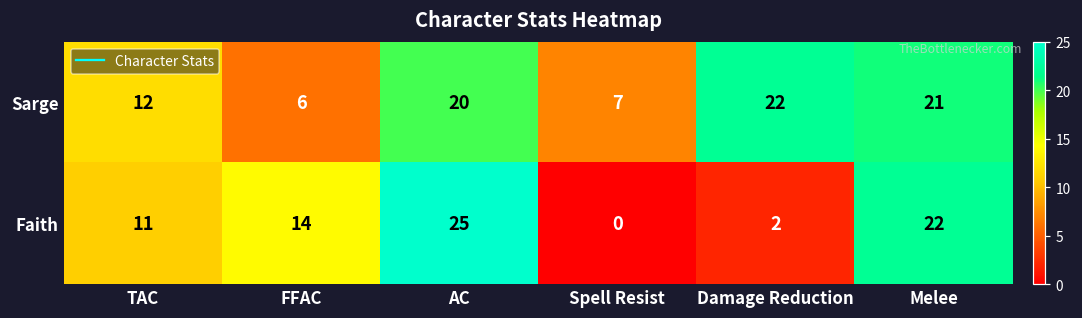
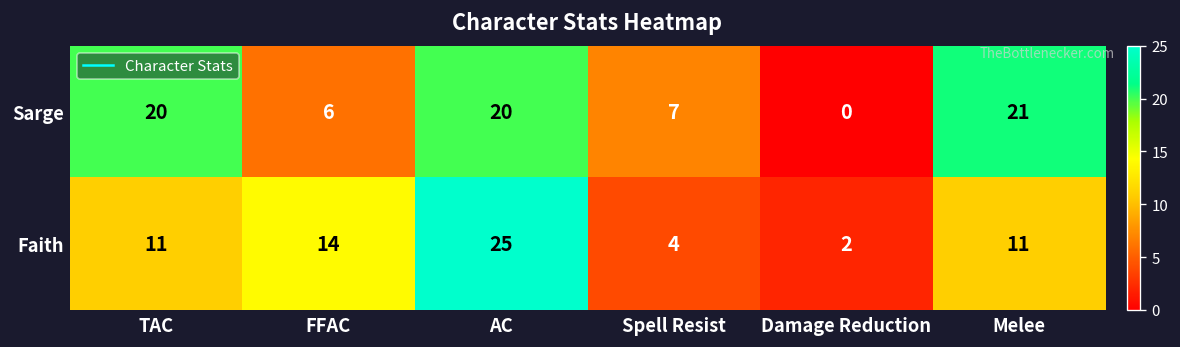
  {
    "Sarge": {
-     "TAC": 12,
+     "TAC": 20,
      "FFAC": 6,
      "AC": 20,
      "Spell Resist": 7,
-     "Damage Reduction": 22
+     "Damage Reduction": 0
    },
    "Faith": {
      "TAC": 11,
      "FFAC": 14,
      "AC": 25,
-     "Spell Resist": 0,
+     "Spell Resist": 4,
      "Damage Reduction": 2,
-     "Melee": 22
+     "Melee": 11
    }
  }
